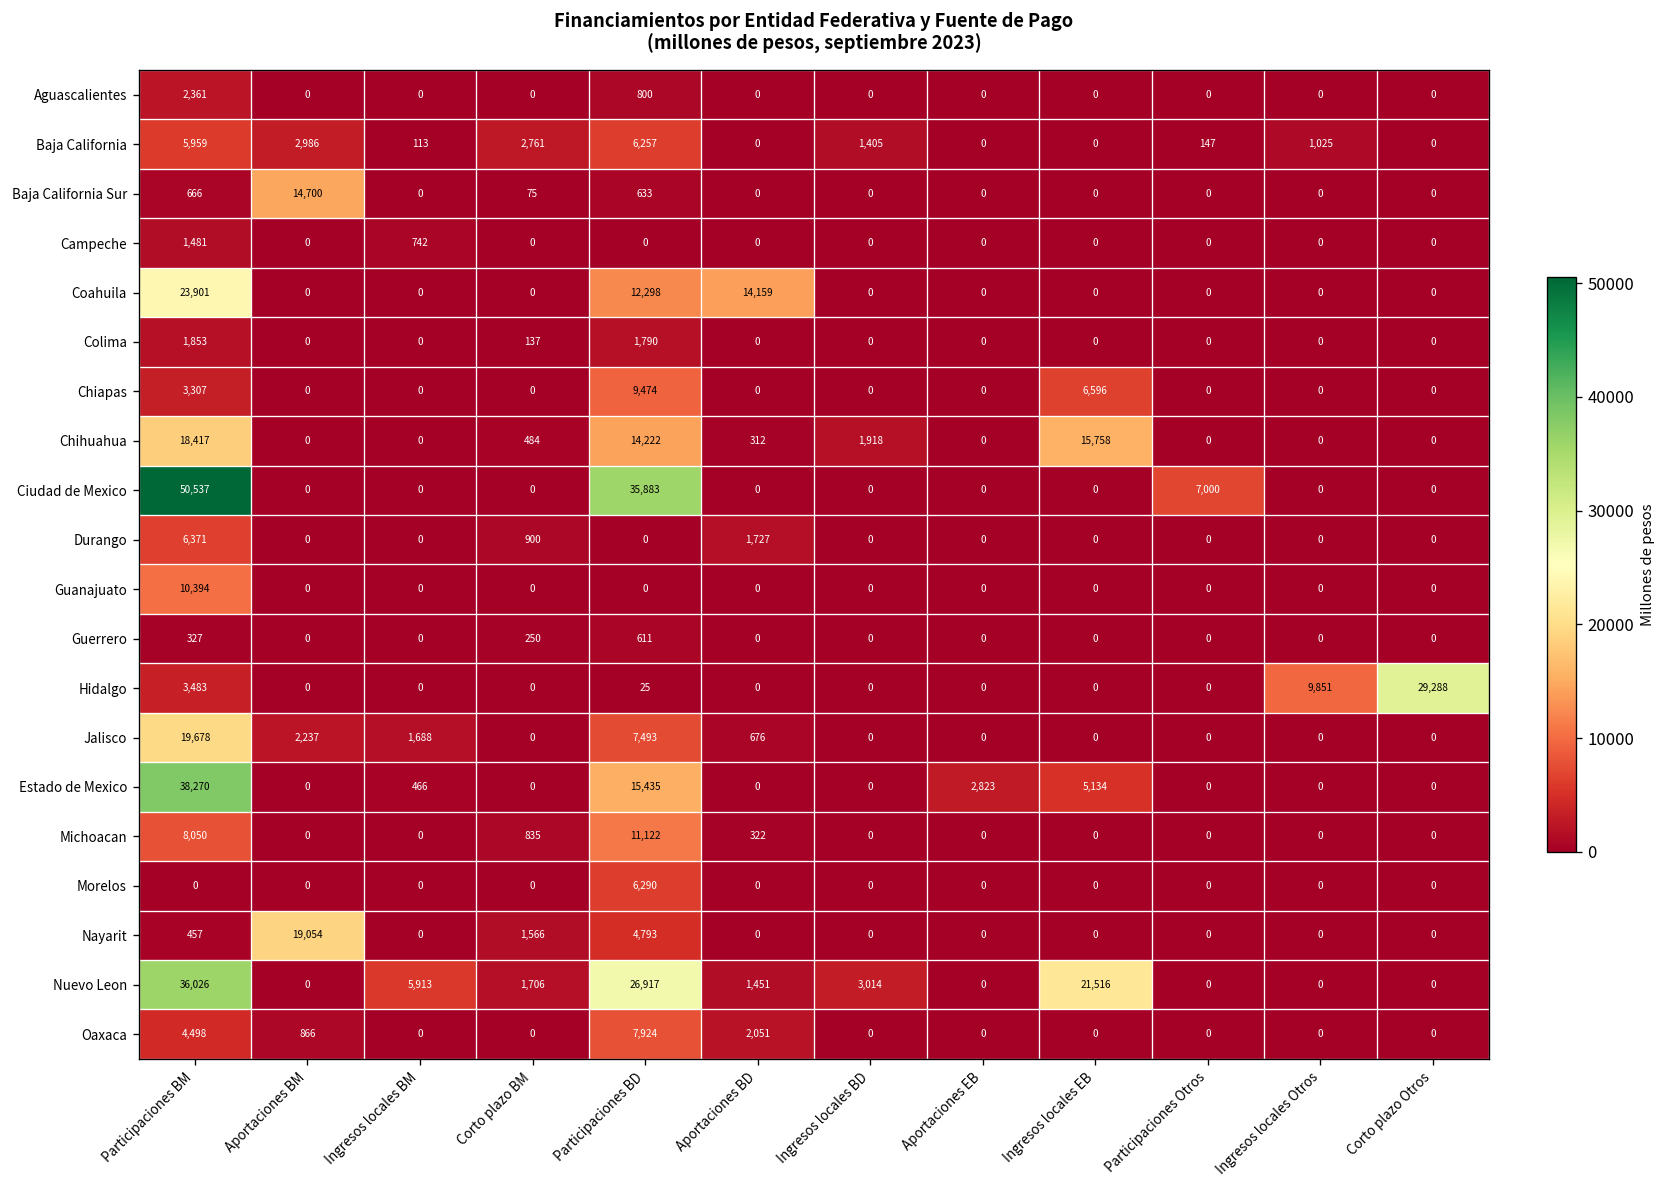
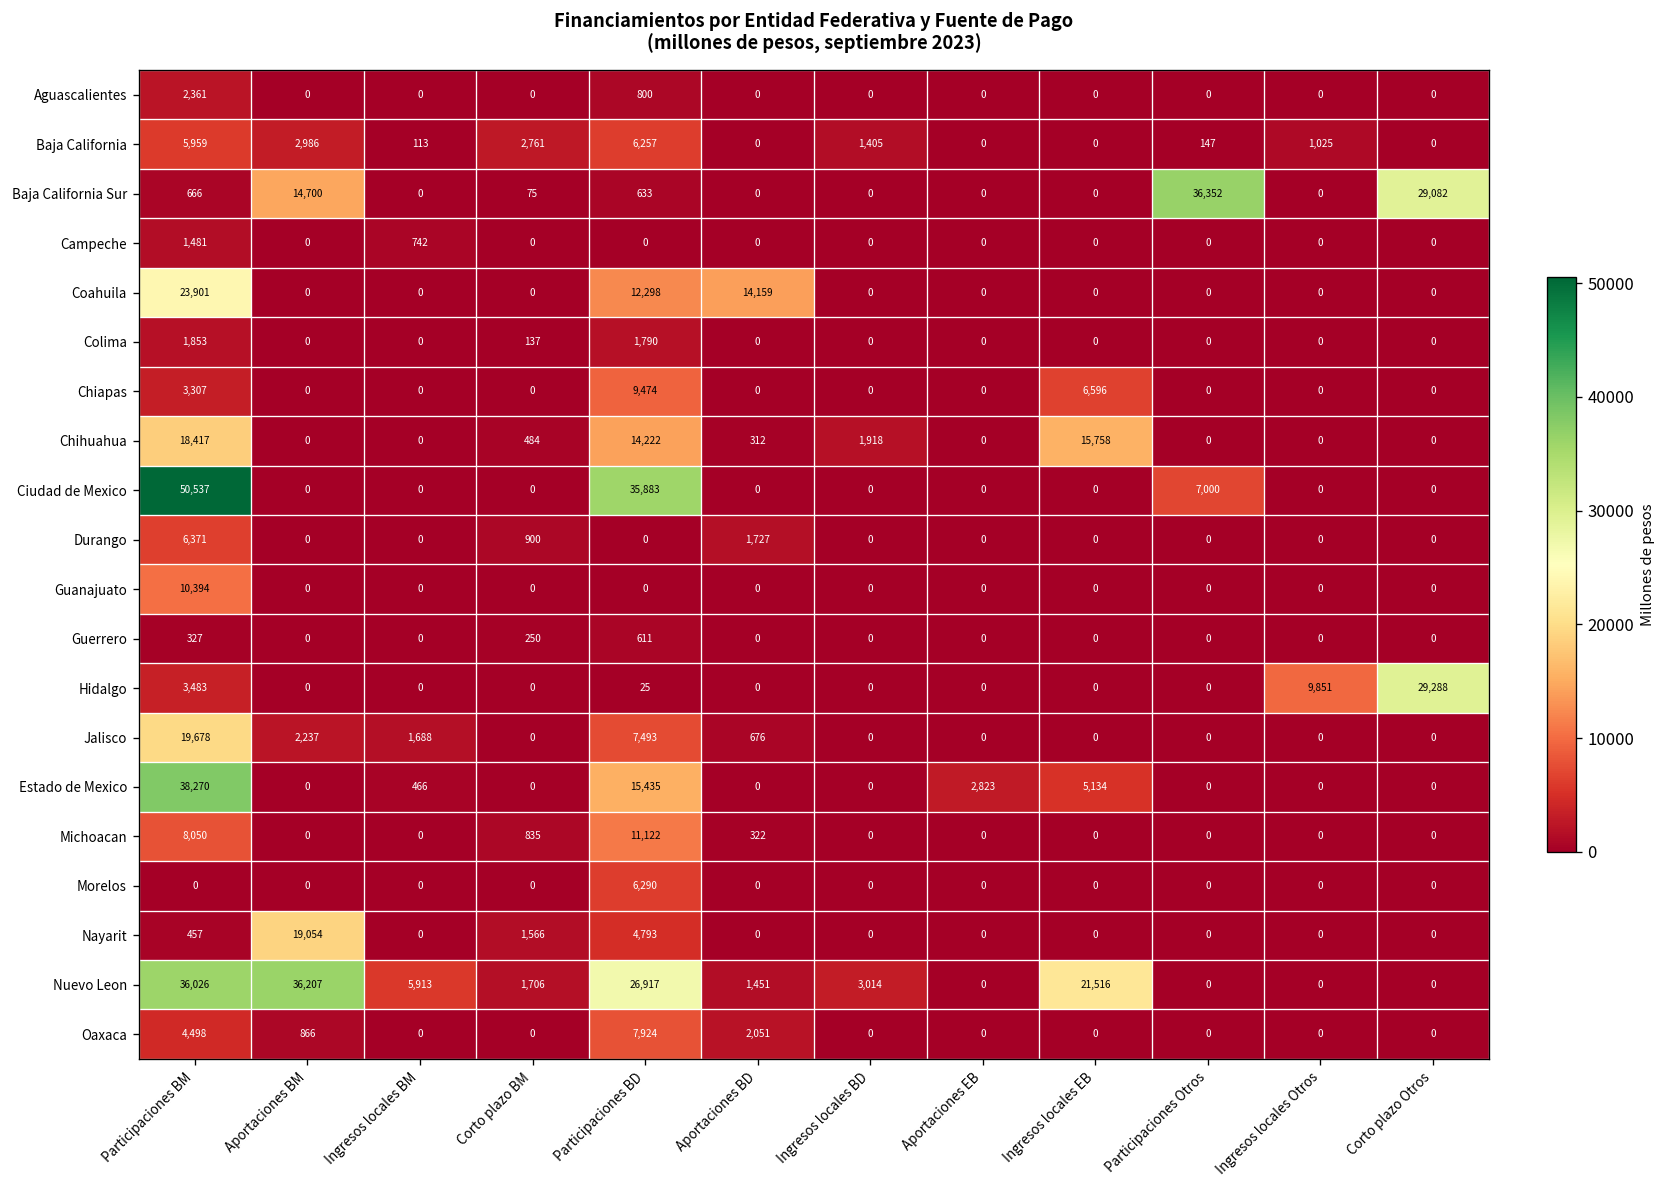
  {
    "Baja California Sur": {
      "Participaciones BM": "666",
      "Aportaciones BM": "14,700",
      "Ingresos locales BM": "0",
      "Corto plazo BM": "75",
      "Participaciones BD": "633",
      "Aportaciones BD": "0",
      "Ingresos locales BD": "0",
      "Aportaciones EB": "0",
      "Ingresos locales EB": "0",
-     "Participaciones Otros": "0",
+     "Participaciones Otros": "36,352",
      "Ingresos locales Otros": "0",
-     "Corto plazo Otros": "0"
+     "Corto plazo Otros": "29,082"
    },
    "Nuevo Leon": {
      "Participaciones BM": "36,026",
-     "Aportaciones BM": "0",
+     "Aportaciones BM": "36,207",
      "Ingresos locales BM": "5,913",
      "Corto plazo BM": "1,706",
      "Participaciones BD": "26,917",
      "Aportaciones BD": "1,451",
      "Ingresos locales BD": "3,014",
      "Aportaciones EB": "0",
      "Ingresos locales EB": "21,516",
      "Participaciones Otros": "0",
      "Ingresos locales Otros": "0",
      "Corto plazo Otros": "0"
    }
  }
